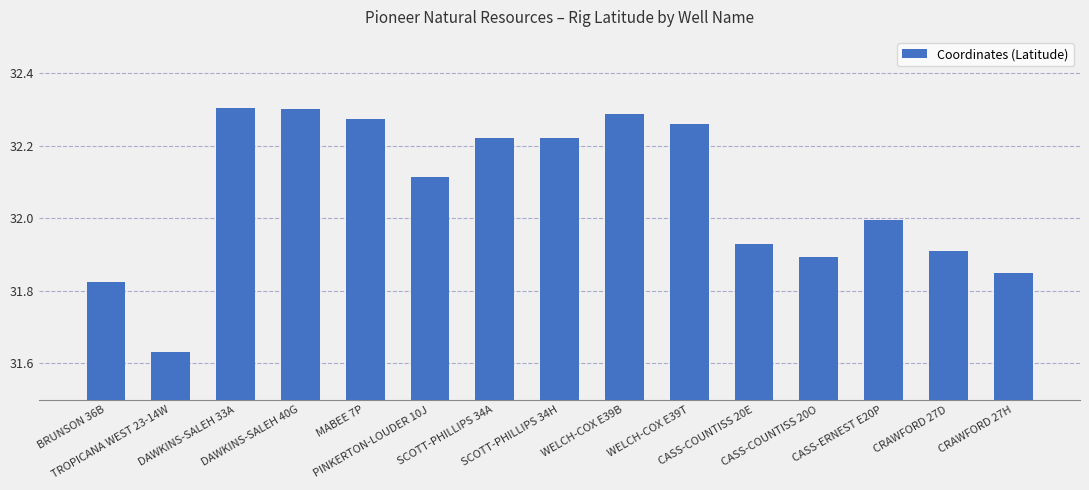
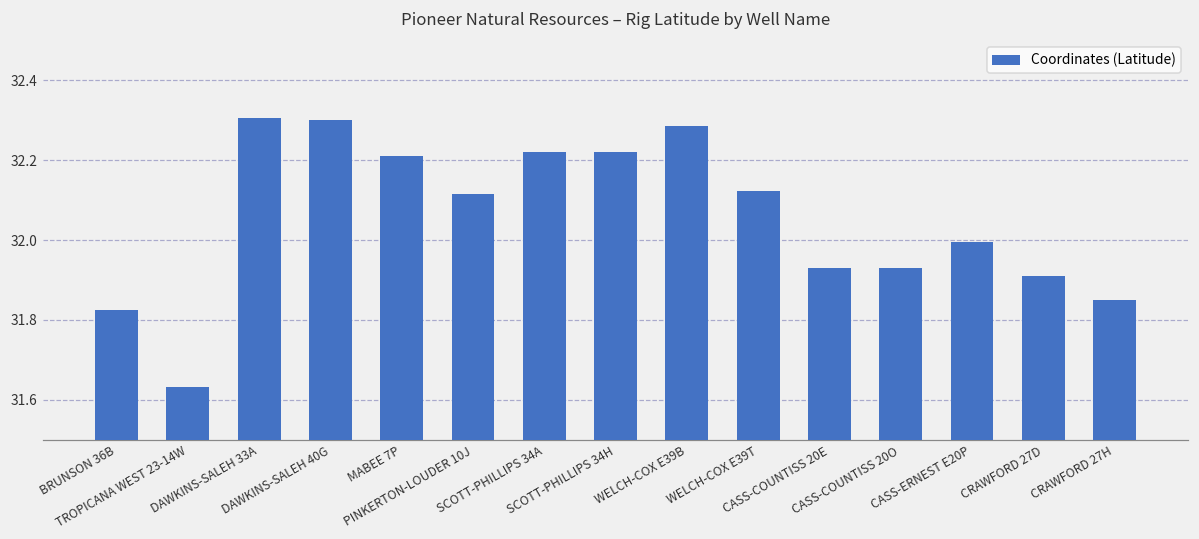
  {
    "BRUNSON 36B": 31.82,
    "TROPICANA WEST 23-14W": 31.63,
    "DAWKINS-SALEH 33A": 32.30,
    "DAWKINS-SALEH 40G": 32.30,
-   "MABEE 7P": 32.27,
+   "MABEE 7P": 32.21,
    "PINKERTON-LOUDER 10J": 32.11,
    "SCOTT-PHILLIPS 34A": 32.22,
    "SCOTT-PHILLIPS 34H": 32.22,
    "WELCH-COX E39B": 32.29,
-   "WELCH-COX E39T": 32.26,
+   "WELCH-COX E39T": 32.12,
    "CASS-COUNTISS 20E": 31.93,
-   "CASS-COUNTISS 20O": 31.89,
+   "CASS-COUNTISS 20O": 31.93,
    "CASS-ERNEST E20P": 32.00,
    "CRAWFORD 27D": 31.91,
    "CRAWFORD 27H": 31.85
  }
